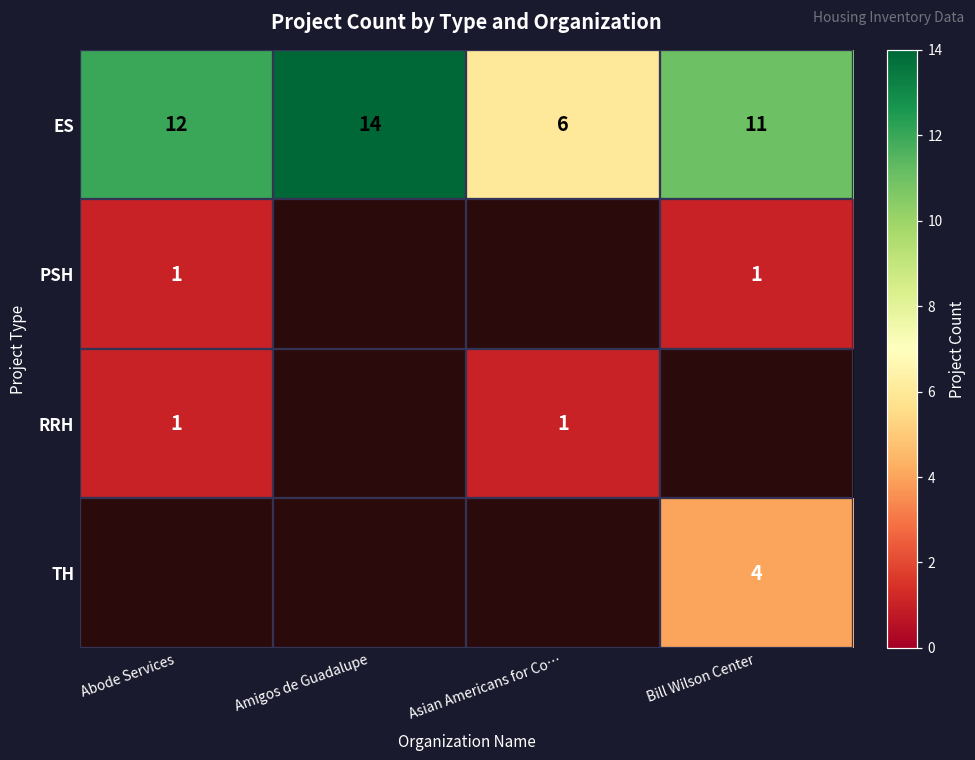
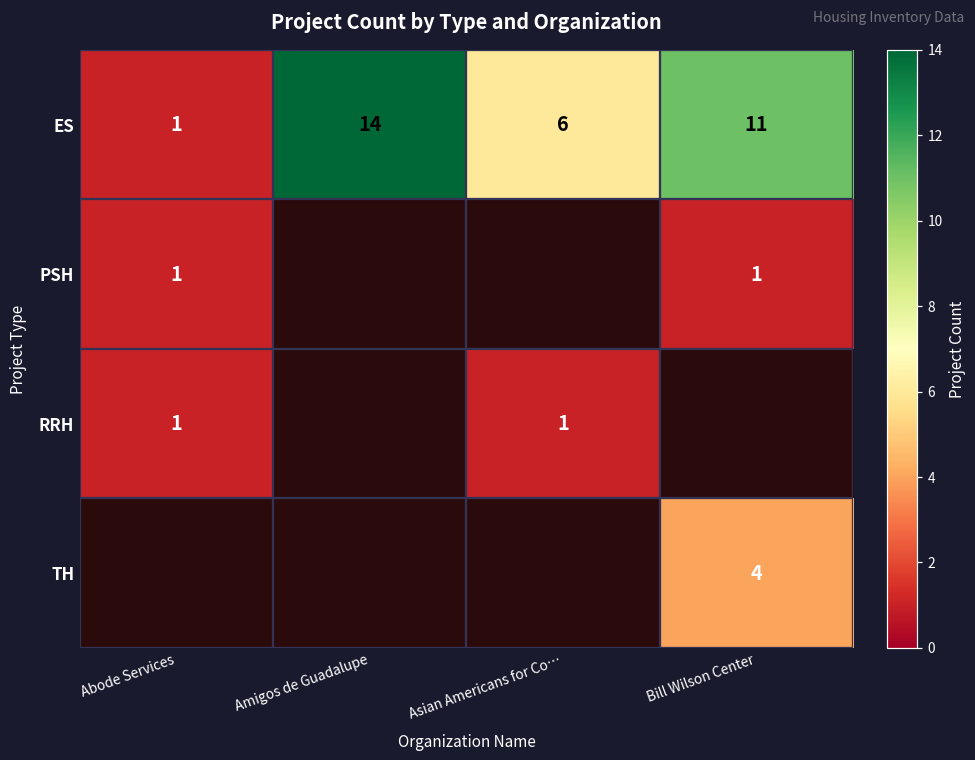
  {
    "ES": {
-     "Abode Services": 12,
+     "Abode Services": 1,
      "Amigos de Guadalupe": 14,
      "Asian Americans for Co…": 6,
      "Bill Wilson Center": 11
    },
    "PSH": {
      "Abode Services": 1,
      "Bill Wilson Center": 1
    },
    "RRH": {
      "Abode Services": 1,
      "Asian Americans for Co…": 1
    },
    "TH": {
      "Bill Wilson Center": 4
    }
  }
